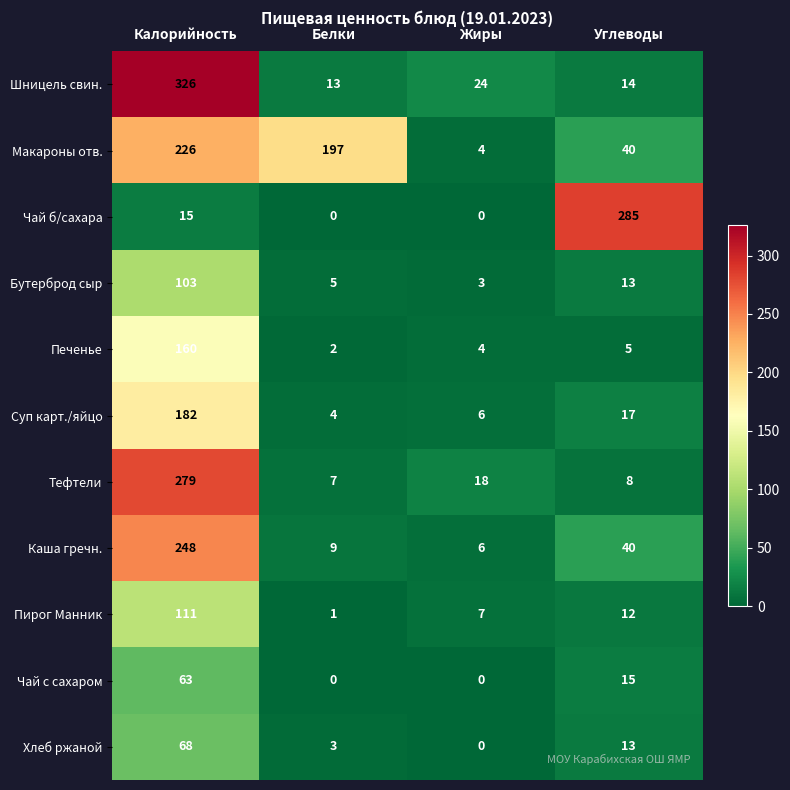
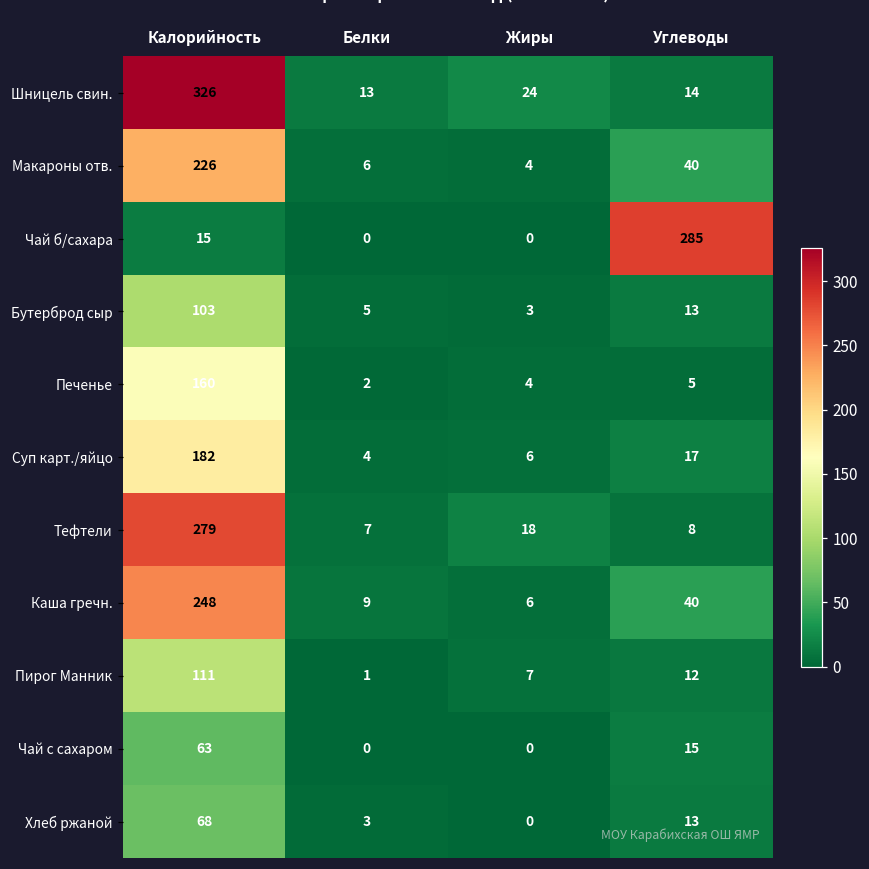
  {
    "Шницель свин.": {
      "Калорийность": 326,
      "Белки": 13,
      "Жиры": 24,
      "Углеводы": 14
    },
    "Макароны отв.": {
      "Калорийность": 226,
-     "Белки": 197,
+     "Белки": 6,
      "Жиры": 4,
      "Углеводы": 40
    },
    "Чай б/сахара": {
      "Калорийность": 15,
      "Белки": 0,
      "Жиры": 0,
      "Углеводы": 285
    },
    "Бутерброд сыр": {
      "Калорийность": 103,
      "Белки": 5,
      "Жиры": 3,
      "Углеводы": 13
    },
    "Печенье": {
      "Калорийность": 160,
      "Белки": 2,
      "Жиры": 4,
      "Углеводы": 5
    },
    "Суп карт./яйцо": {
      "Калорийность": 182,
      "Белки": 4,
      "Жиры": 6,
      "Углеводы": 17
    },
    "Тефтели": {
      "Калорийность": 279,
      "Белки": 7,
      "Жиры": 18,
      "Углеводы": 8
    },
    "Каша гречн.": {
      "Калорийность": 248,
      "Белки": 9,
      "Жиры": 6,
      "Углеводы": 40
    },
    "Пирог Манник": {
      "Калорийность": 111,
      "Белки": 1,
      "Жиры": 7,
      "Углеводы": 12
    },
    "Чай с сахаром": {
      "Калорийность": 63,
      "Белки": 0,
      "Жиры": 0,
      "Углеводы": 15
    },
    "Хлеб ржаной": {
      "Калорийность": 68,
      "Белки": 3,
      "Жиры": 0
    }
  }
